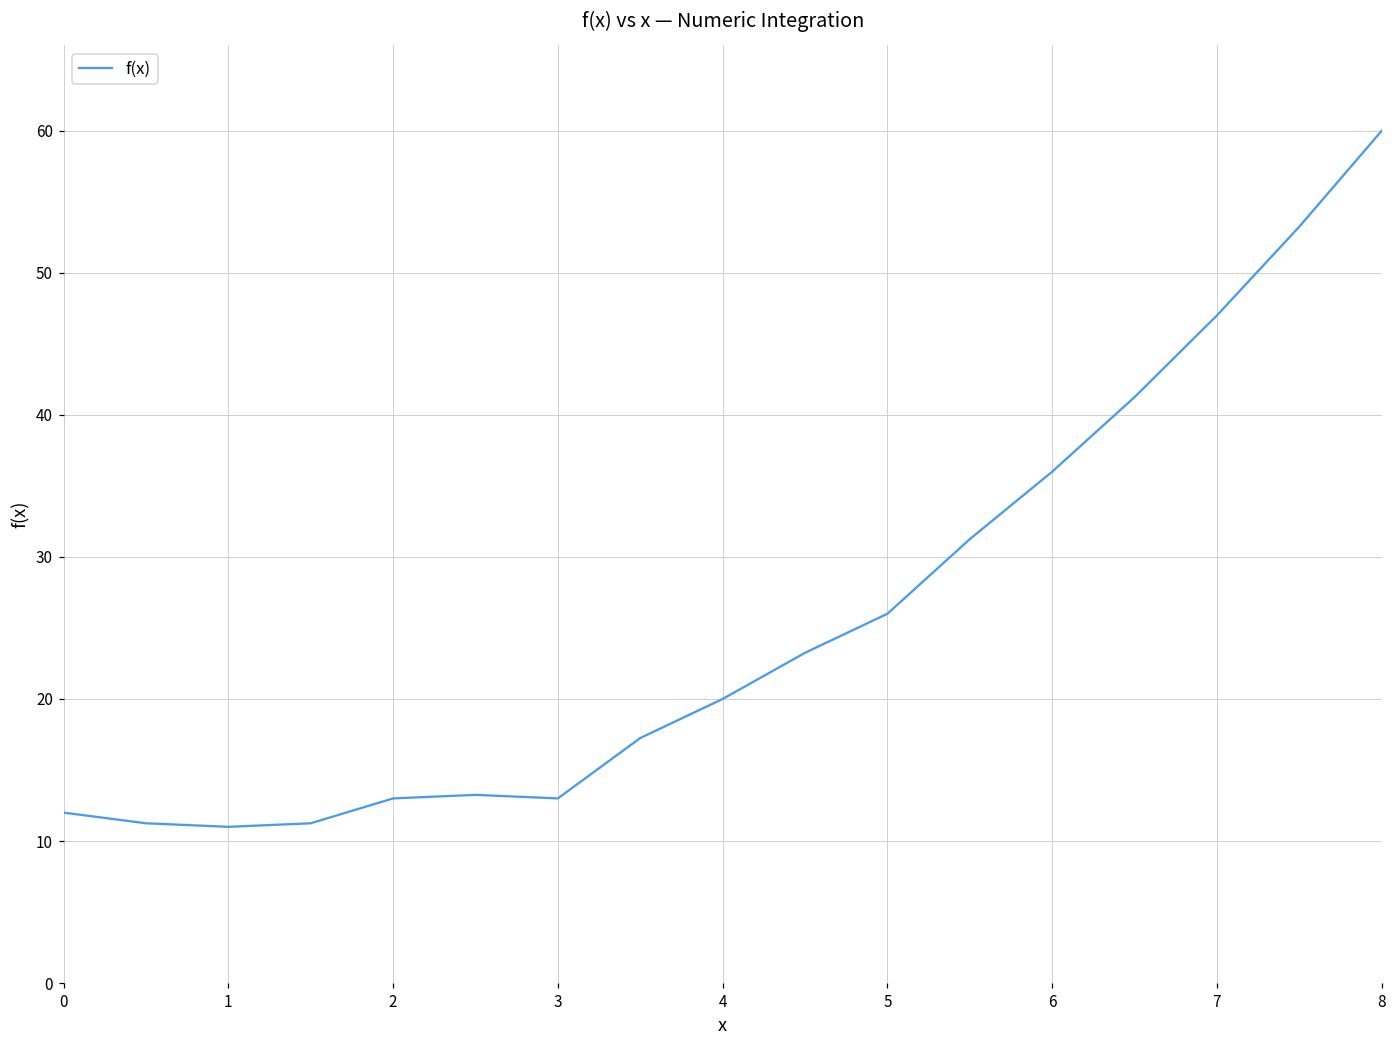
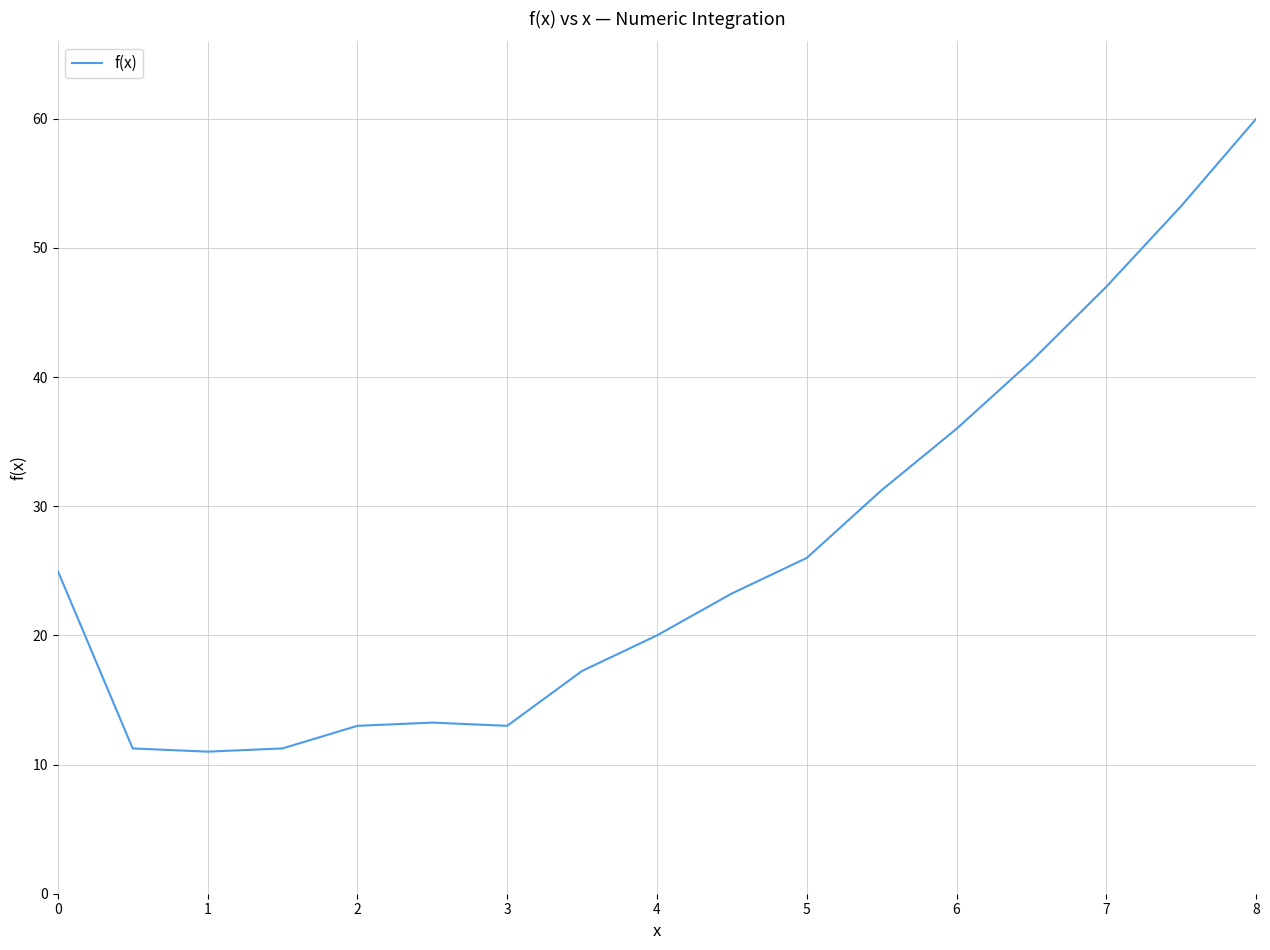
  {
-   "0": 12,
+   "0": 25,
    "1": 11,
    "2": 13,
    "3": 13,
    "4": 20,
    "5": 26,
    "6": 36,
    "7": 47,
    "8": 60
  }
